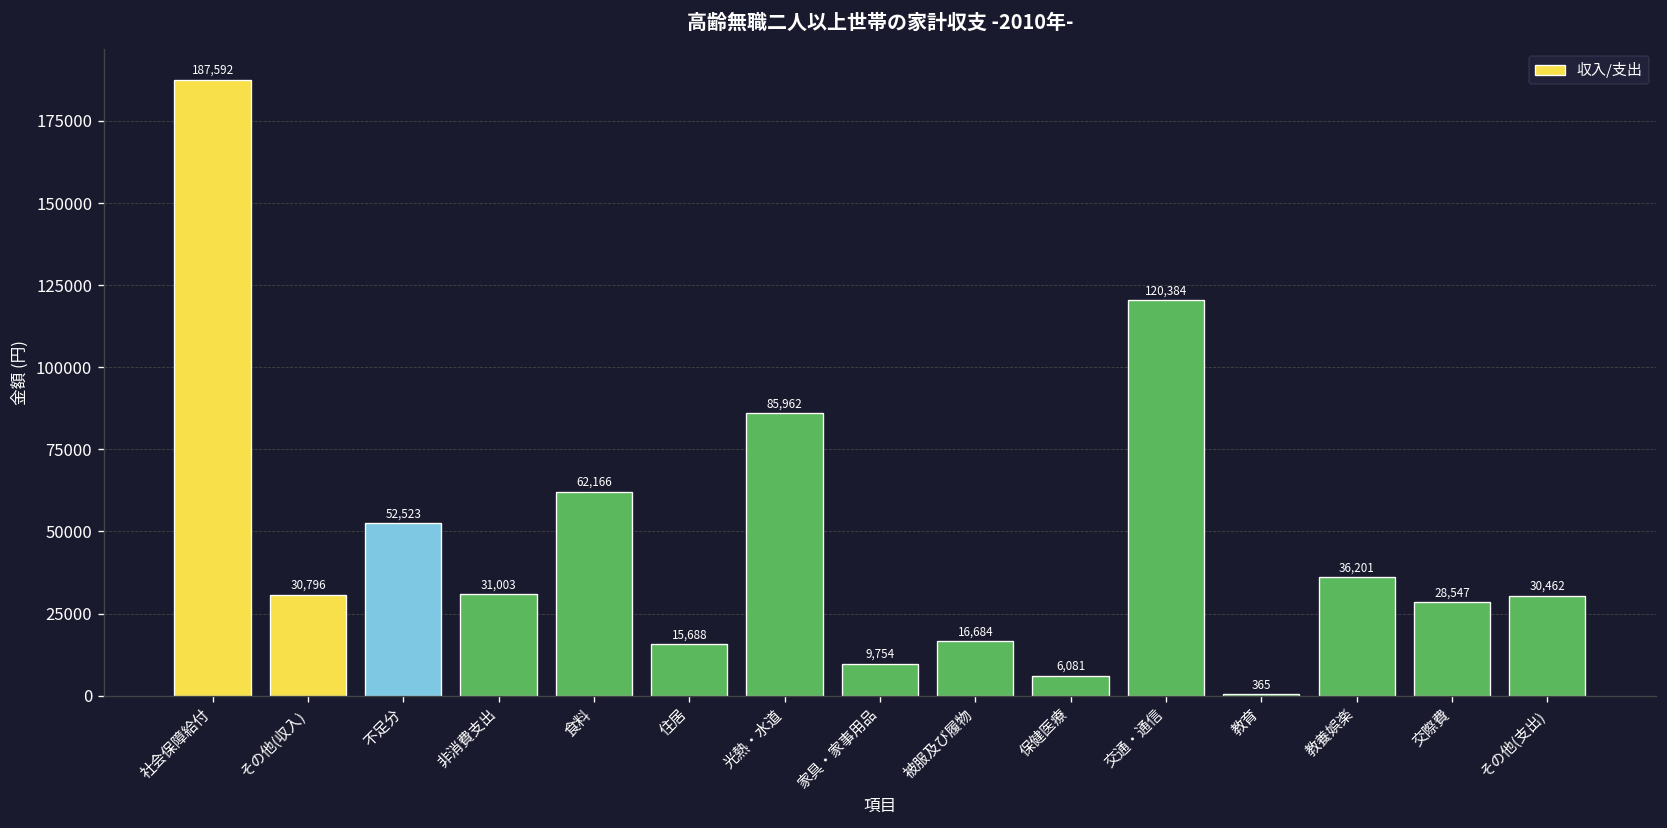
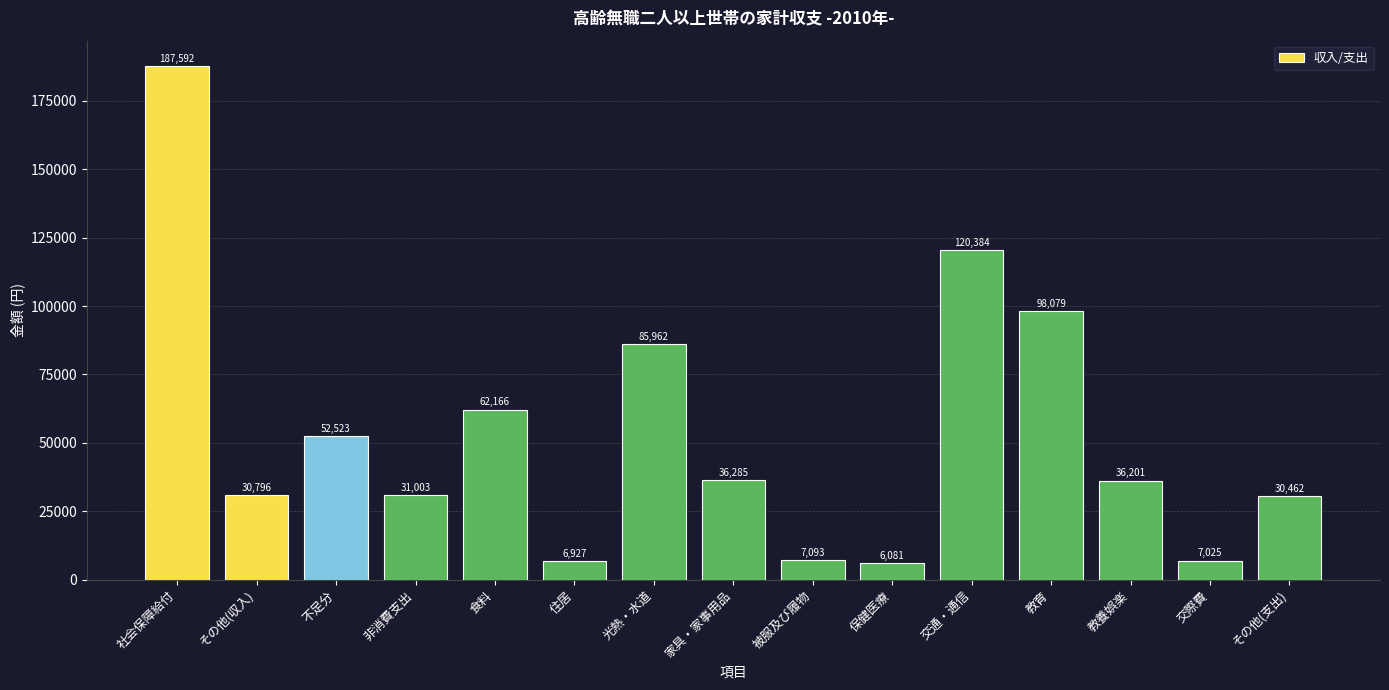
  {
    "社会保障給付": "187,592",
    "その他(収入)": "30,796",
    "不足分": "52,523",
    "非消費支出": "31,003",
    "食料": "62,166",
-   "住居": "15,688",
+   "住居": "6,927",
    "光熱・水道": "85,962",
-   "家具・家事用品": "9,754",
-   "被服及び履物": "16,684",
+   "家具・家事用品": "36,285",
+   "被服及び履物": "7,093",
    "保健医療": "6,081",
    "交通・通信": "120,384",
-   "教育": "365",
+   "教育": "98,079",
    "教養娯楽": "36,201",
-   "交際費": "28,547",
+   "交際費": "7,025",
    "その他(支出)": "30,462"
  }
